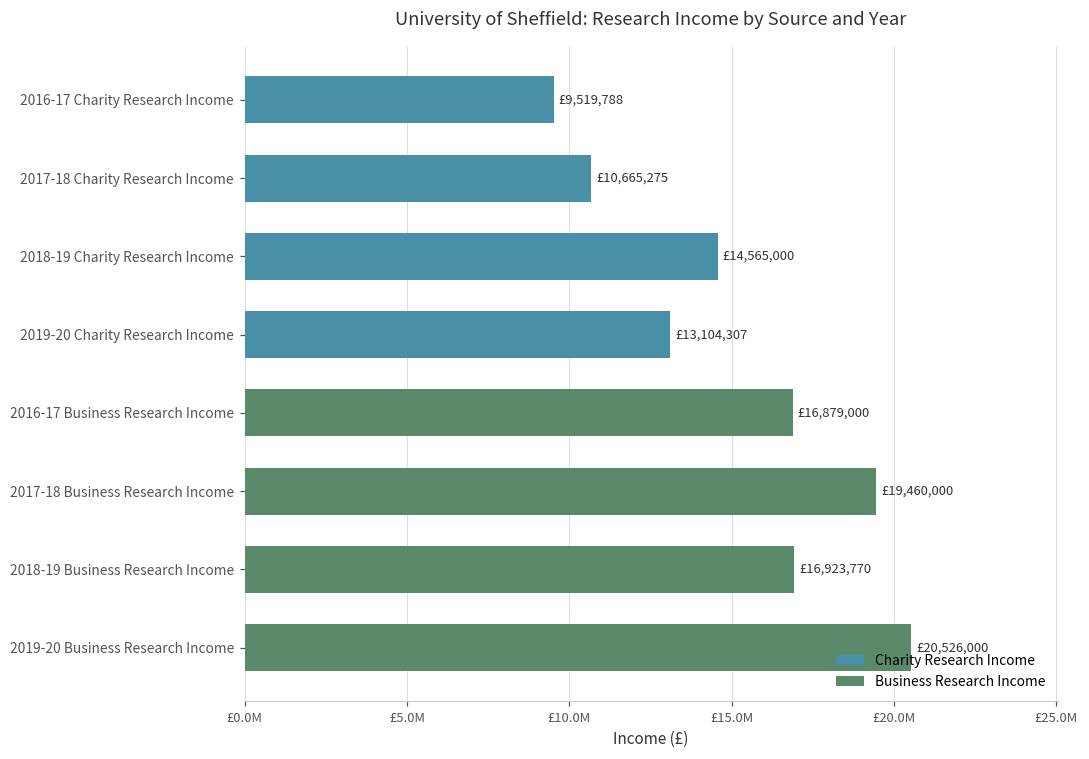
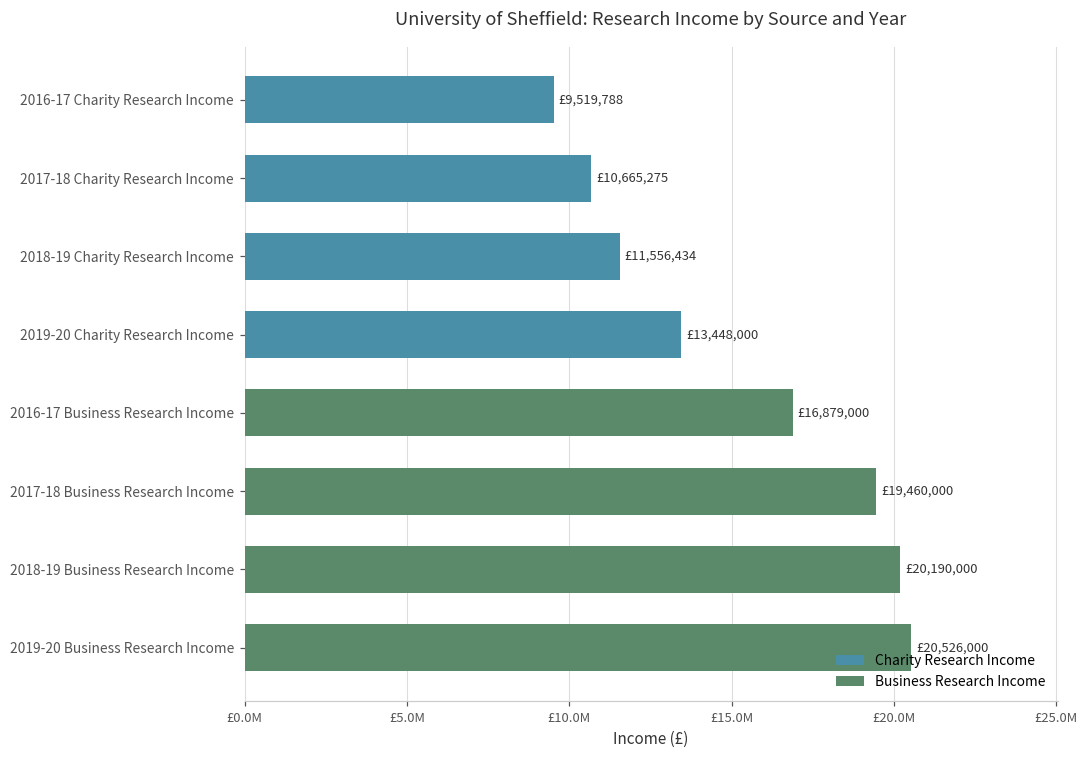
  {
    "2016-17 Charity Research Income": "£9,519,788",
    "2017-18 Charity Research Income": "£10,665,275",
-   "2018-19 Charity Research Income": "£14,565,000",
-   "2019-20 Charity Research Income": "£13,104,307",
+   "2018-19 Charity Research Income": "£11,556,434",
+   "2019-20 Charity Research Income": "£13,448,000",
    "2016-17 Business Research Income": "£16,879,000",
    "2017-18 Business Research Income": "£19,460,000",
-   "2018-19 Business Research Income": "£16,923,770",
+   "2018-19 Business Research Income": "£20,190,000",
    "2019-20 Business Research Income": "£20,526,000"
  }
